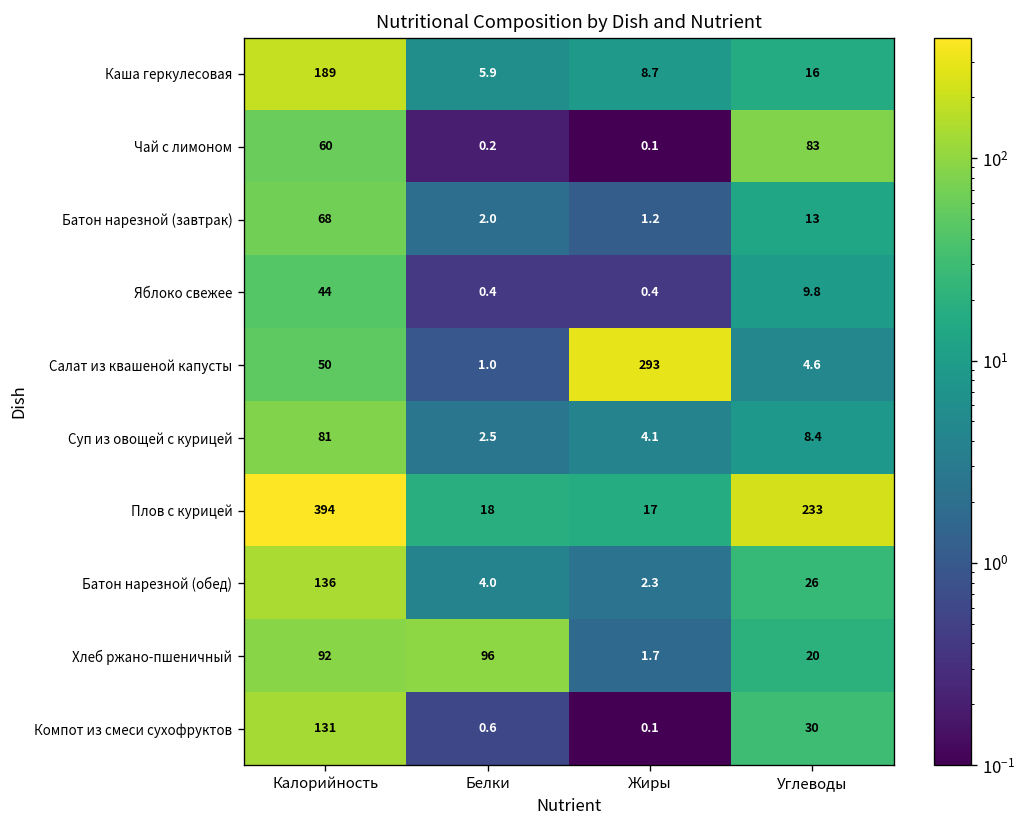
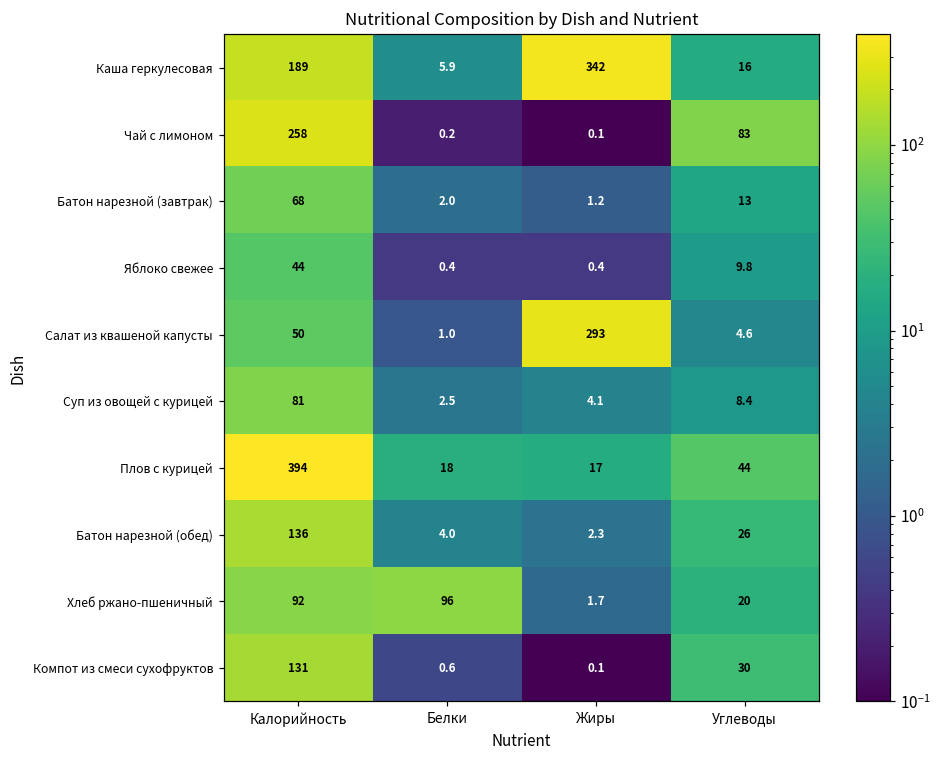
  {
    "Каша геркулесовая": {
      "Калорийность": 189,
      "Белки": 5.9,
-     "Жиры": 8.7,
+     "Жиры": 342,
      "Углеводы": 16
    },
    "Чай с лимоном": {
-     "Калорийность": 60,
+     "Калорийность": 258,
      "Белки": 0.2,
      "Жиры": 0.1,
      "Углеводы": 83
    },
    "Батон нарезной (завтрак)": {
      "Калорийность": 68,
      "Белки": 2.0,
      "Жиры": 1.2,
      "Углеводы": 13
    },
    "Яблоко свежее": {
      "Калорийность": 44,
      "Белки": 0.4,
      "Жиры": 0.4,
      "Углеводы": 9.8
    },
    "Салат из квашеной капусты": {
      "Калорийность": 50,
      "Белки": 1.0,
      "Жиры": 293,
      "Углеводы": 4.6
    },
    "Суп из овощей с курицей": {
      "Калорийность": 81,
      "Белки": 2.5,
      "Жиры": 4.1,
      "Углеводы": 8.4
    },
    "Плов с курицей": {
      "Калорийность": 394,
      "Белки": 18,
      "Жиры": 17,
-     "Углеводы": 233
+     "Углеводы": 44
    },
    "Батон нарезной (обед)": {
      "Калорийность": 136,
      "Белки": 4.0,
      "Жиры": 2.3,
      "Углеводы": 26
    },
    "Хлеб ржано-пшеничный": {
      "Калорийность": 92,
      "Белки": 96,
      "Жиры": 1.7,
      "Углеводы": 20
    },
    "Компот из смеси сухофруктов": {
      "Калорийность": 131,
      "Белки": 0.6,
      "Жиры": 0.1,
      "Углеводы": 30
    }
  }
